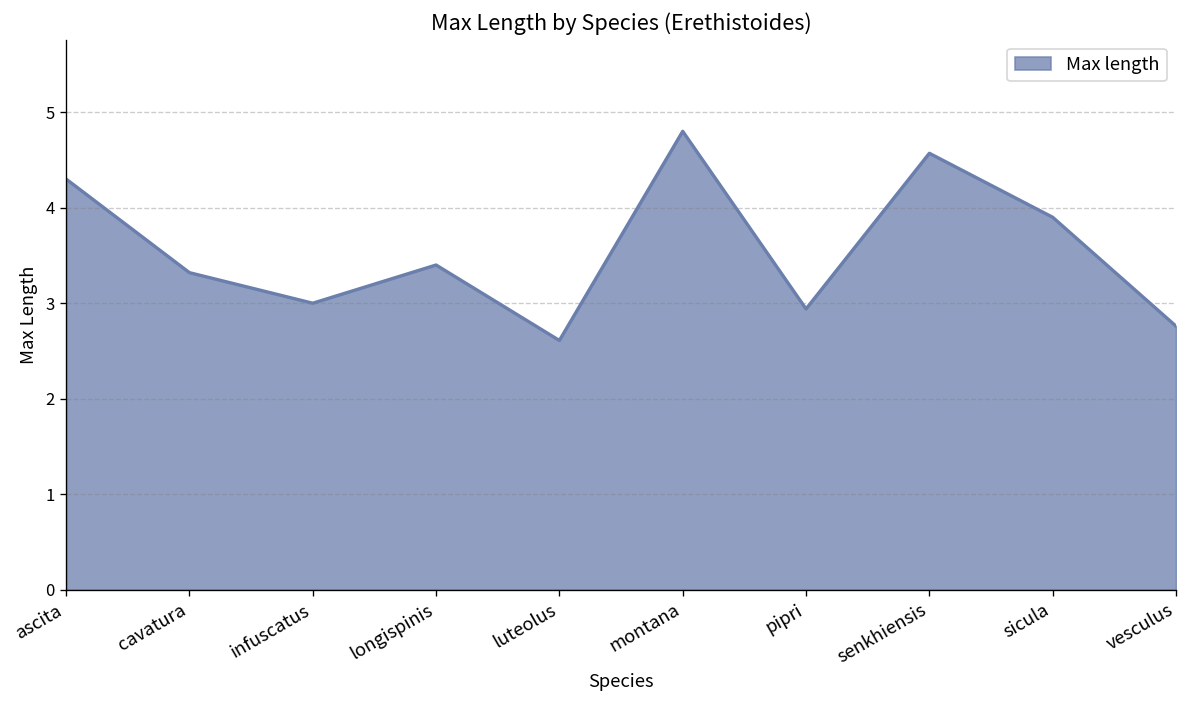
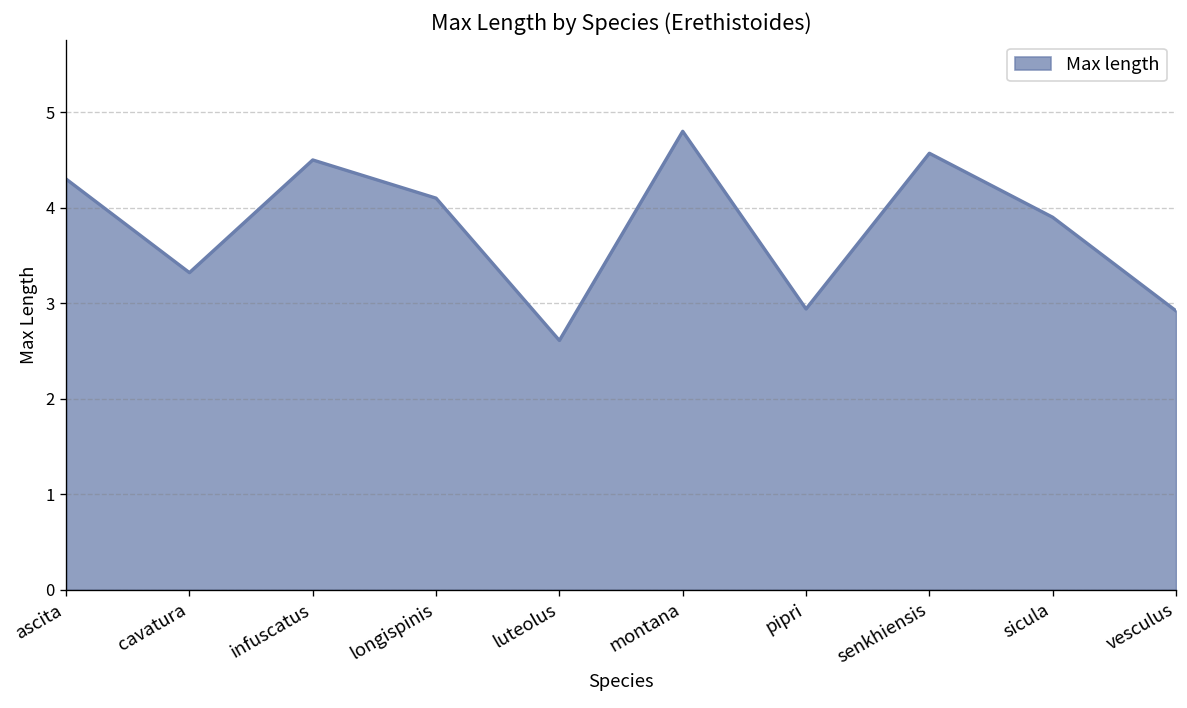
  {
    "ascita": 4.3,
    "cavatura": 3.3,
-   "infuscatus": 3.0,
-   "longispinis": 3.4,
+   "infuscatus": 4.5,
+   "longispinis": 4.1,
    "luteolus": 2.6,
    "montana": 4.8,
    "pipri": 2.9,
    "senkhiensis": 4.6,
    "sicula": 3.9,
-   "vesculus": 2.8
+   "vesculus": 2.9
  }
